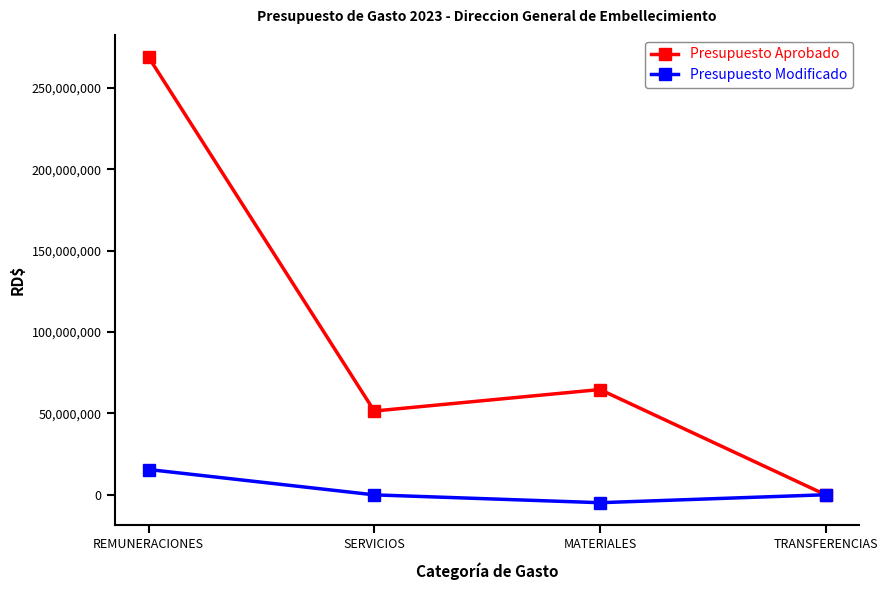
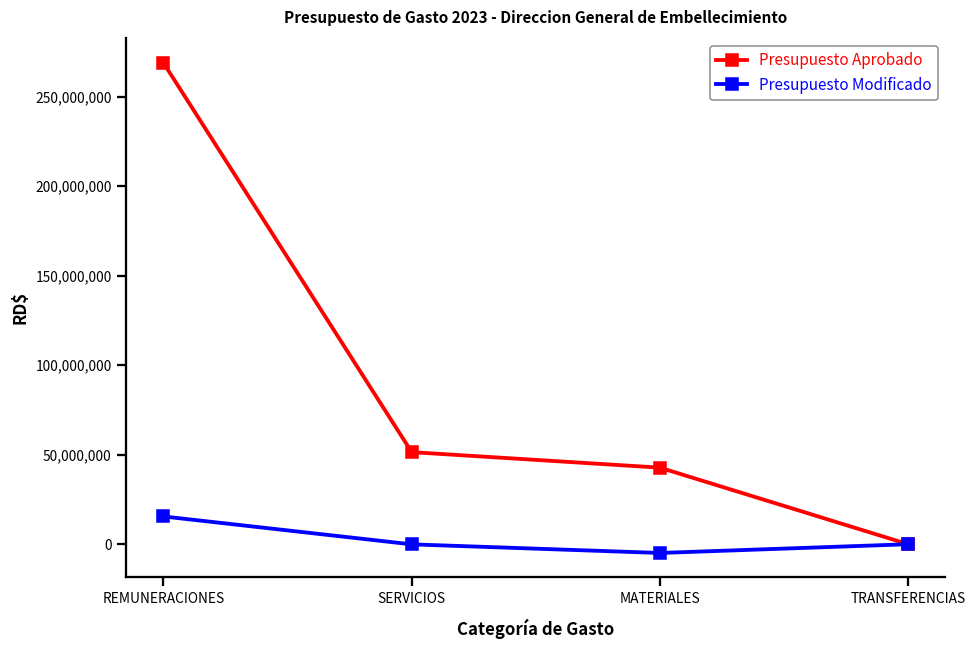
  {
    "Presupuesto Aprobado": {
      "REMUNERACIONES": "269,000,000",
      "SERVICIOS": "51,000,000",
-     "MATERIALES": "65,000,000"
+     "MATERIALES": "43,000,000"
    },
    "Presupuesto Modificado": {
      "REMUNERACIONES": "16,000,000",
      "SERVICIOS": "0",
      "MATERIALES": "-5,000,000"
    }
  }
